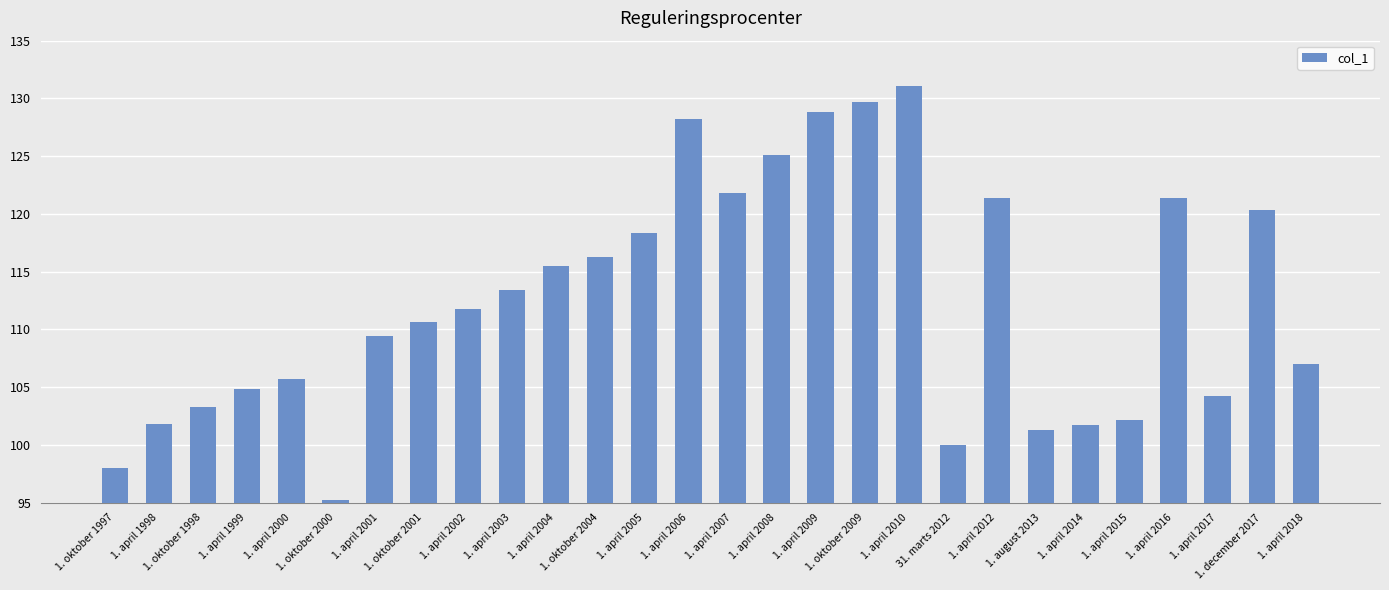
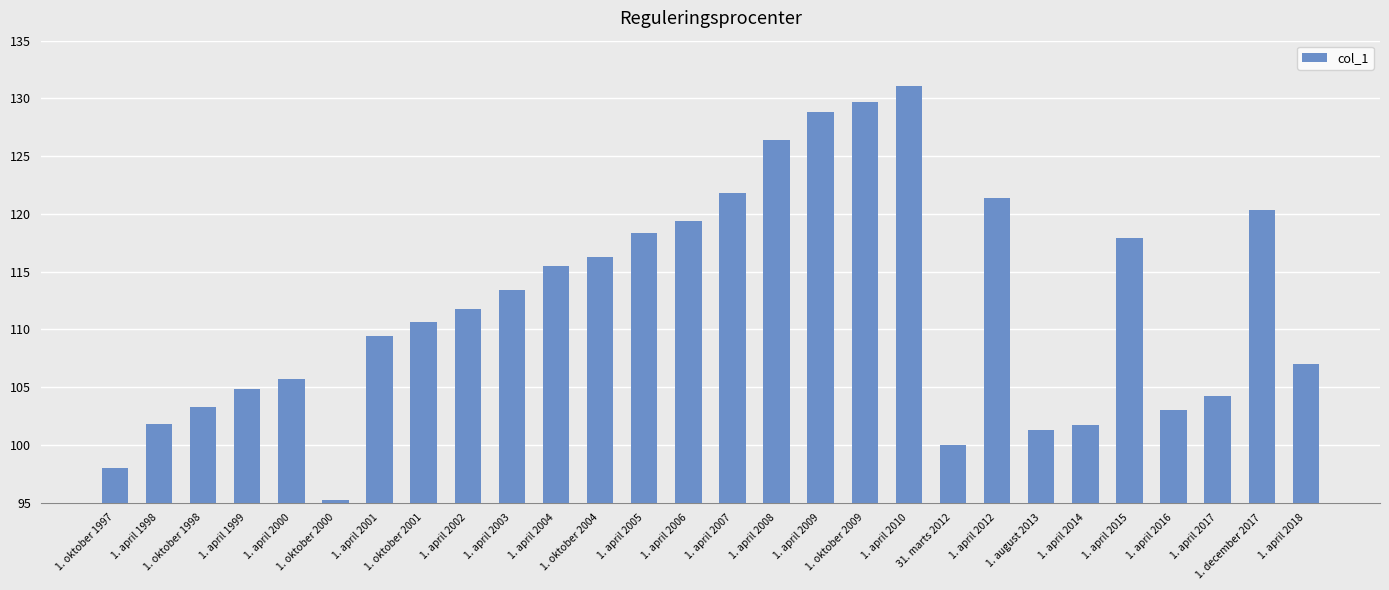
  {
    "1. oktober 1997": 98.0,
    "1. april 1998": 101.8,
    "1. oktober 1998": 103.3,
    "1. april 1999": 104.8,
    "1. april 2000": 105.7,
    "1. oktober 2000": 95.2,
    "1. april 2001": 109.5,
    "1. oktober 2001": 110.6,
    "1. april 2002": 111.7,
    "1. april 2003": 113.4,
    "1. april 2004": 115.5,
    "1. oktober 2004": 116.3,
    "1. april 2005": 118.3,
-   "1. april 2006": 128.2,
+   "1. april 2006": 119.4,
    "1. april 2007": 121.8,
-   "1. april 2008": 125.1,
+   "1. april 2008": 126.4,
    "1. april 2009": 128.9,
    "1. oktober 2009": 129.7,
    "1. april 2010": 131.1,
    "31. marts 2012": 100.0,
    "1. april 2012": 121.4,
    "1. august 2013": 101.3,
    "1. april 2014": 101.7,
-   "1. april 2015": 102.2,
-   "1. april 2016": 121.4,
+   "1. april 2015": 118.0,
+   "1. april 2016": 103.0,
    "1. april 2017": 104.2,
    "1. december 2017": 120.3,
    "1. april 2018": 107.0
  }
